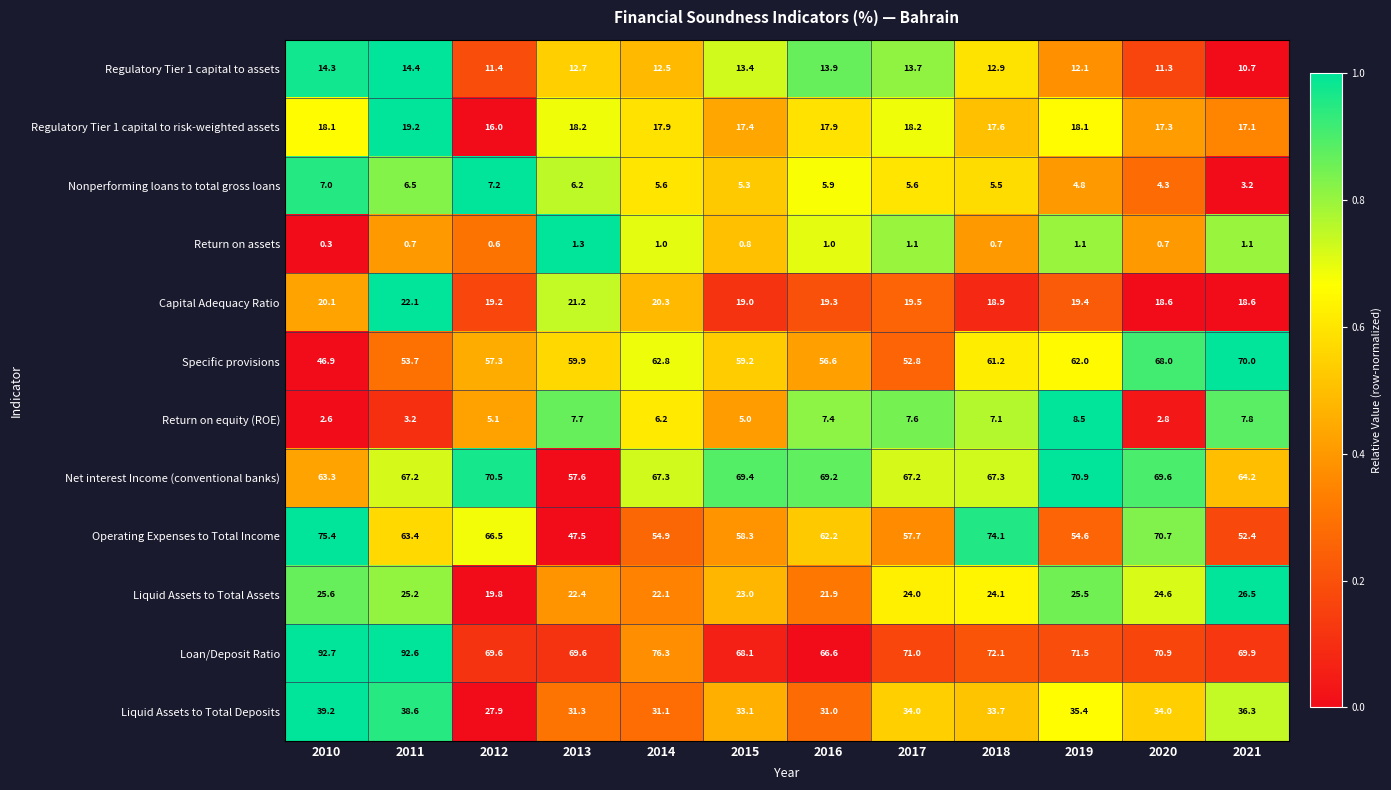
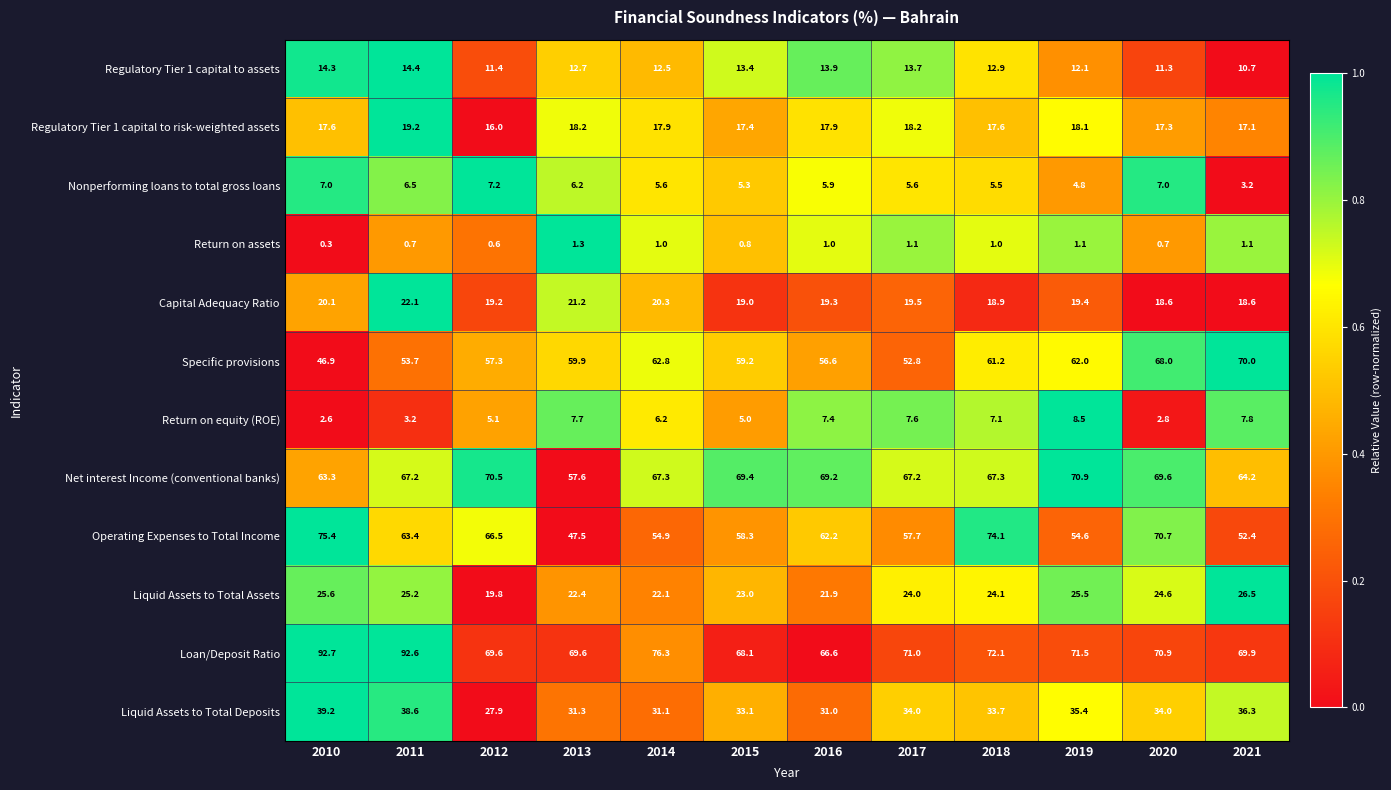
  {
    "Regulatory Tier 1 capital to assets": {
      "2010": 14.3,
      "2011": 14.4,
      "2012": 11.4,
      "2013": 12.7,
      "2014": 12.5,
      "2015": 13.4,
      "2016": 13.9,
      "2017": 13.7,
      "2018": 12.9,
      "2019": 12.1,
      "2020": 11.3,
      "2021": 10.7
    },
    "Regulatory Tier 1 capital to risk-weighted assets": {
-     "2010": 18.1,
+     "2010": 17.6,
      "2011": 19.2,
      "2012": 16.0,
      "2013": 18.2,
      "2014": 17.9,
      "2015": 17.4,
      "2016": 17.9,
      "2017": 18.2,
      "2018": 17.6,
      "2019": 18.1,
      "2020": 17.3,
      "2021": 17.1
    },
    "Nonperforming loans to total gross loans": {
      "2010": 7.0,
      "2011": 6.5,
      "2012": 7.2,
      "2013": 6.2,
      "2014": 5.6,
      "2015": 5.3,
      "2016": 5.9,
      "2017": 5.6,
      "2018": 5.5,
      "2019": 4.8,
-     "2020": 4.3,
+     "2020": 7.0,
      "2021": 3.2
    },
    "Return on assets": {
      "2010": 0.3,
      "2011": 0.7,
      "2012": 0.6,
      "2013": 1.3,
      "2014": 1.0,
      "2015": 0.8,
      "2016": 1.0,
      "2017": 1.1,
-     "2018": 0.7,
+     "2018": 1.0,
      "2019": 1.1,
      "2020": 0.7,
      "2021": 1.1
    },
    "Capital Adequacy Ratio": {
      "2010": 20.1,
      "2011": 22.1,
      "2012": 19.2,
      "2013": 21.2,
      "2014": 20.3,
      "2015": 19.0,
      "2016": 19.3,
      "2017": 19.5,
      "2018": 18.9,
      "2019": 19.4,
      "2020": 18.6,
      "2021": 18.6
    },
    "Specific provisions": {
      "2010": 46.9,
      "2011": 53.7,
      "2012": 57.3,
      "2013": 59.9,
      "2014": 62.8,
      "2015": 59.2,
      "2016": 56.6,
      "2017": 52.8,
      "2018": 61.2,
      "2019": 62.0,
      "2020": 68.0,
      "2021": 70.0
    },
    "Return on equity (ROE)": {
      "2010": 2.6,
      "2011": 3.2,
      "2012": 5.1,
      "2013": 7.7,
      "2014": 6.2,
      "2015": 5.0,
      "2016": 7.4,
      "2017": 7.6,
      "2018": 7.1,
      "2019": 8.5,
      "2020": 2.8,
      "2021": 7.8
    },
    "Net interest Income (conventional banks)": {
      "2010": 63.3,
      "2011": 67.2,
      "2012": 70.5,
      "2013": 57.6,
      "2014": 67.3,
      "2015": 69.4,
      "2016": 69.2,
      "2017": 67.2,
      "2018": 67.3,
      "2019": 70.9,
      "2020": 69.6,
      "2021": 64.2
    },
    "Operating Expenses to Total Income": {
      "2010": 75.4,
      "2011": 63.4,
      "2012": 66.5,
      "2013": 47.5,
      "2014": 54.9,
      "2015": 58.3,
      "2016": 62.2,
      "2017": 57.7,
      "2018": 74.1,
      "2019": 54.6,
      "2020": 70.7,
      "2021": 52.4
    },
    "Liquid Assets to Total Assets": {
      "2010": 25.6,
      "2011": 25.2,
      "2012": 19.8,
      "2013": 22.4,
      "2014": 22.1,
      "2015": 23.0,
      "2016": 21.9,
      "2017": 24.0,
      "2018": 24.1,
      "2019": 25.5,
      "2020": 24.6,
      "2021": 26.5
    },
    "Loan/Deposit Ratio": {
      "2010": 92.7,
      "2011": 92.6,
      "2012": 69.6,
      "2013": 69.6,
      "2014": 76.3,
      "2015": 68.1,
      "2016": 66.6,
      "2017": 71.0,
      "2018": 72.1,
      "2019": 71.5,
      "2020": 70.9,
      "2021": 69.9
    },
    "Liquid Assets to Total Deposits": {
      "2010": 39.2,
      "2011": 38.6,
      "2012": 27.9,
      "2013": 31.3,
      "2014": 31.1,
      "2015": 33.1,
      "2016": 31.0,
      "2017": 34.0,
      "2018": 33.7,
      "2019": 35.4,
      "2020": 34.0,
      "2021": 36.3
    }
  }
